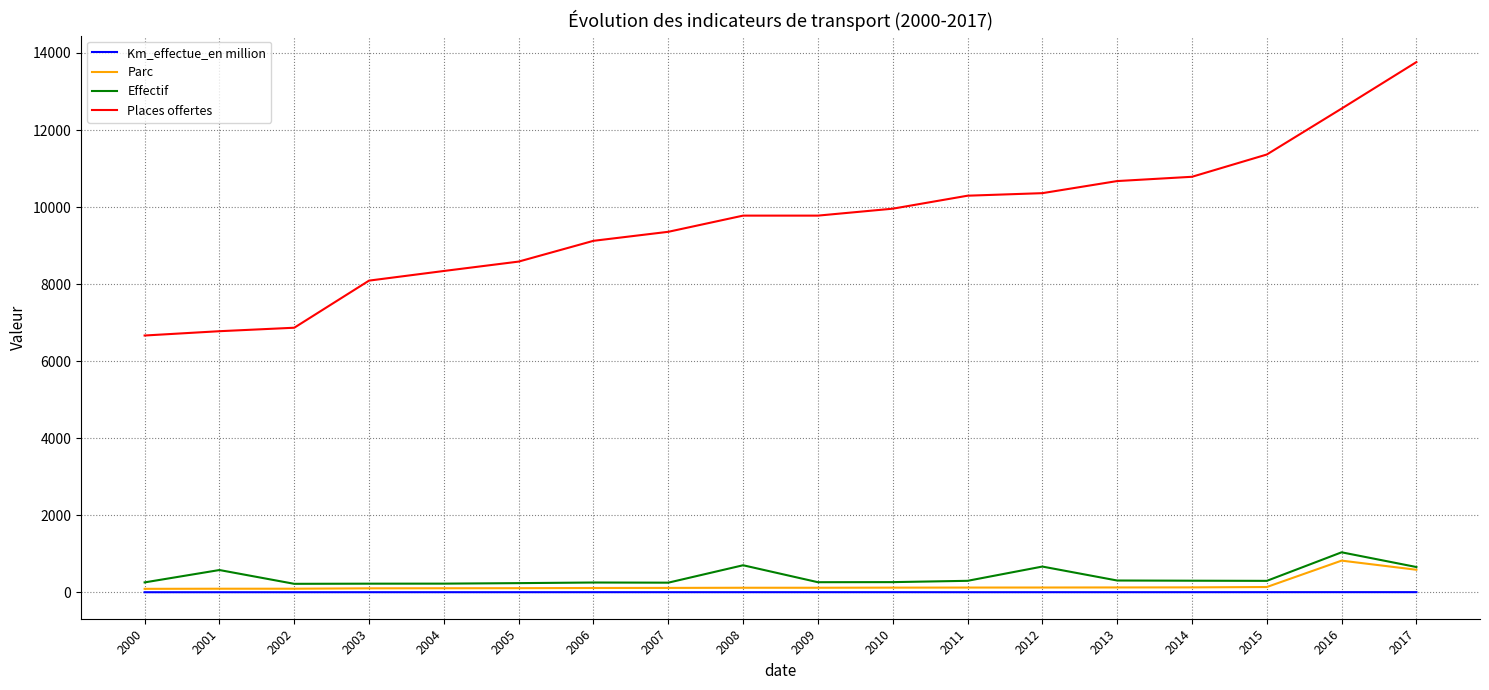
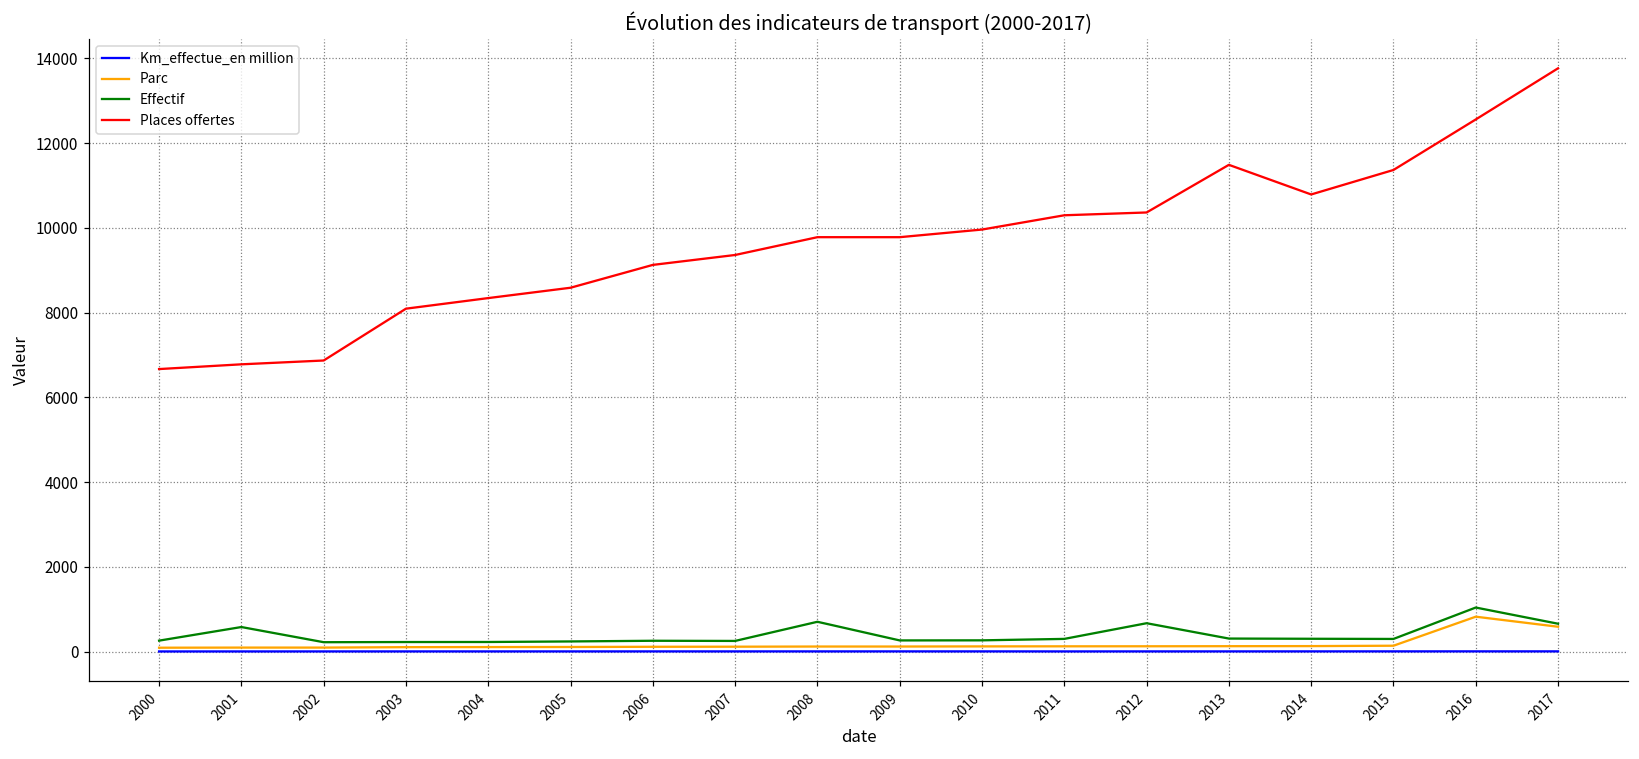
  {
    "Km_effectue_en million": {
      "2000": 0,
      "2001": 0,
      "2002": 0,
      "2003": 0,
      "2004": 0,
      "2005": 0,
      "2006": 0,
      "2007": 0,
      "2008": 0,
      "2009": 0,
      "2010": 0,
      "2011": 0,
      "2012": 0,
      "2013": 0,
      "2014": 0,
      "2015": 0,
      "2016": 0,
      "2017": 0
    },
    "Parc": {
      "2000": 100,
      "2001": 100,
      "2002": 100,
      "2003": 100,
      "2004": 100,
      "2005": 100,
      "2006": 100,
      "2007": 100,
      "2008": 100,
      "2009": 100,
      "2010": 100,
      "2011": 100,
      "2012": 100,
      "2013": 100,
      "2014": 100,
      "2015": 100,
      "2016": 800,
      "2017": 600
    },
    "Effectif": {
      "2000": 300,
      "2001": 600,
      "2002": 200,
      "2003": 200,
      "2004": 200,
      "2005": 200,
      "2006": 300,
      "2007": 300,
      "2008": 700,
      "2009": 300,
      "2010": 300,
      "2011": 300,
      "2012": 700,
      "2013": 300,
      "2014": 300,
      "2015": 300,
      "2016": 1000,
      "2017": 700
    },
    "Places offertes": {
      "2000": 6700,
      "2001": 6800,
      "2002": 6900,
      "2003": 8100,
      "2004": 8300,
      "2005": 8600,
      "2006": 9100,
      "2007": 9400,
      "2008": 9800,
      "2009": 9800,
      "2010": 10000,
      "2011": 10300,
      "2012": 10400,
-     "2013": 10700,
+     "2013": 11500,
      "2014": 10800,
      "2015": 11400,
      "2016": 12600,
      "2017": 13800
    }
  }
